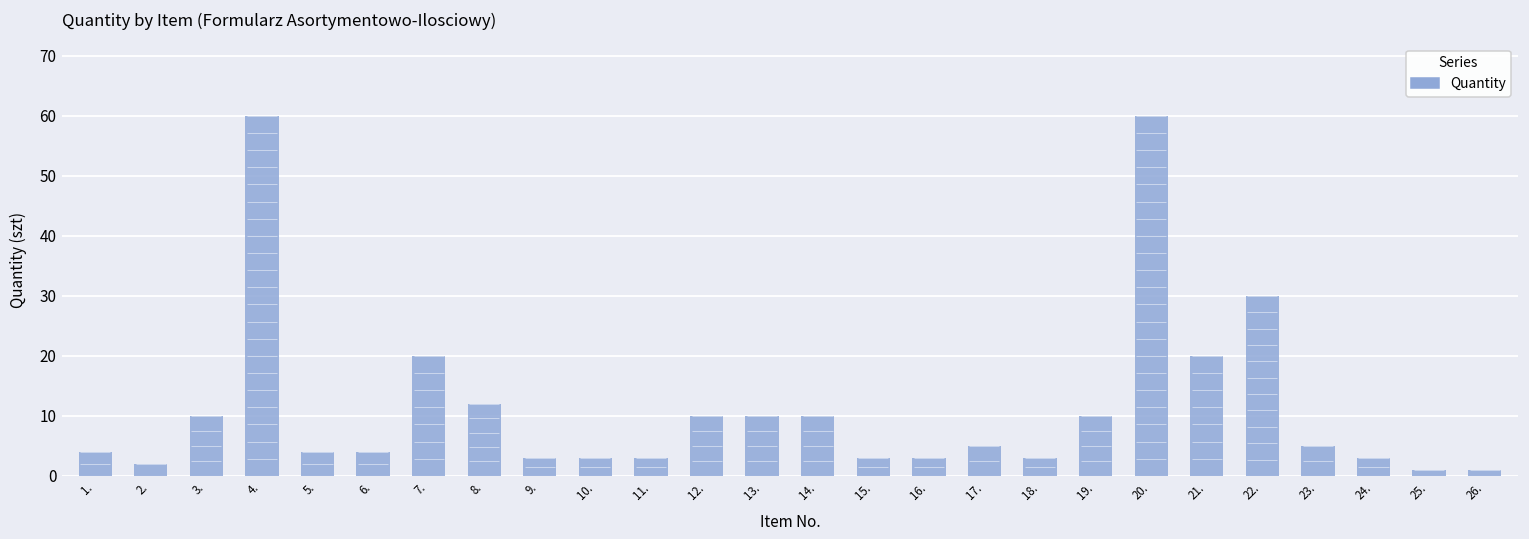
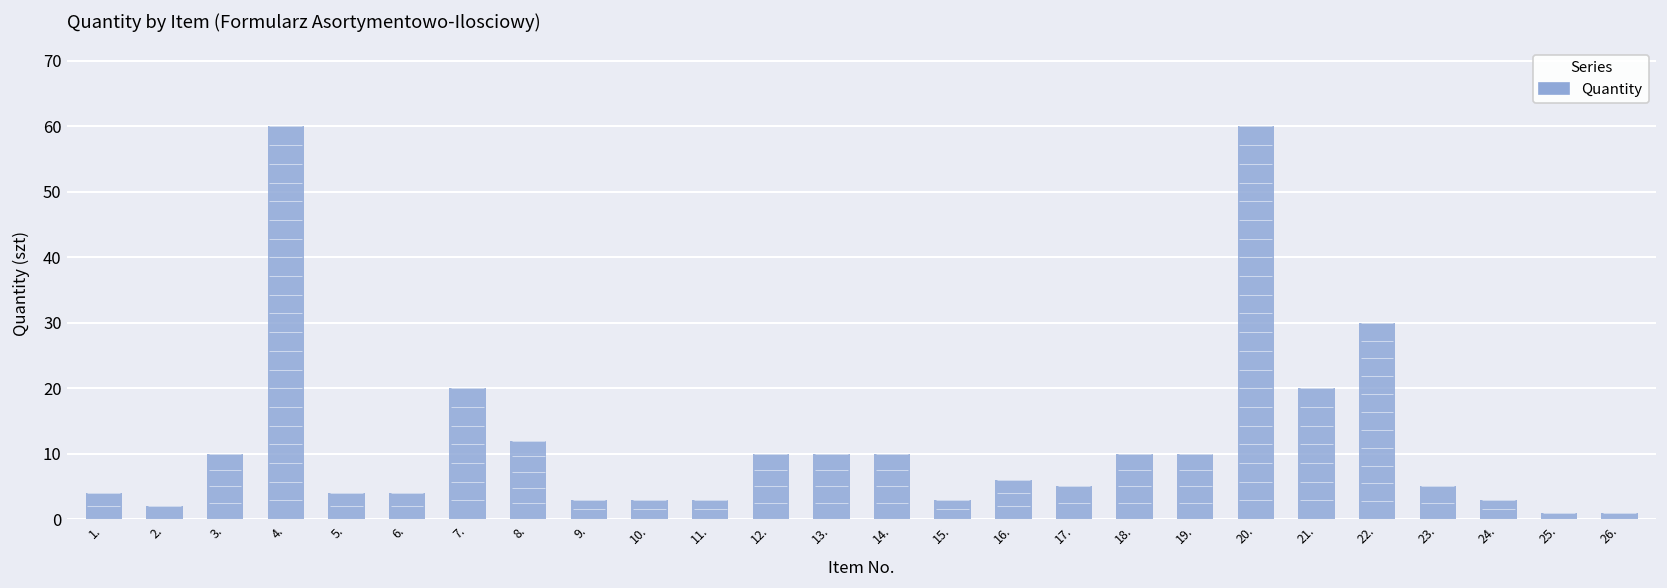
  {
    "1.": 4,
    "2.": 2,
    "3.": 10,
    "4.": 60,
    "5.": 4,
    "6.": 4,
    "7.": 20,
    "8.": 12,
    "9.": 3,
    "10.": 3,
    "11.": 3,
    "12.": 10,
    "13.": 10,
    "14.": 10,
    "15.": 3,
-   "16.": 3,
+   "16.": 6,
    "17.": 5,
-   "18.": 3,
+   "18.": 10,
    "19.": 10,
    "20.": 60,
    "21.": 20,
    "22.": 30,
    "23.": 5,
    "24.": 3,
    "25.": 1,
    "26.": 1
  }
